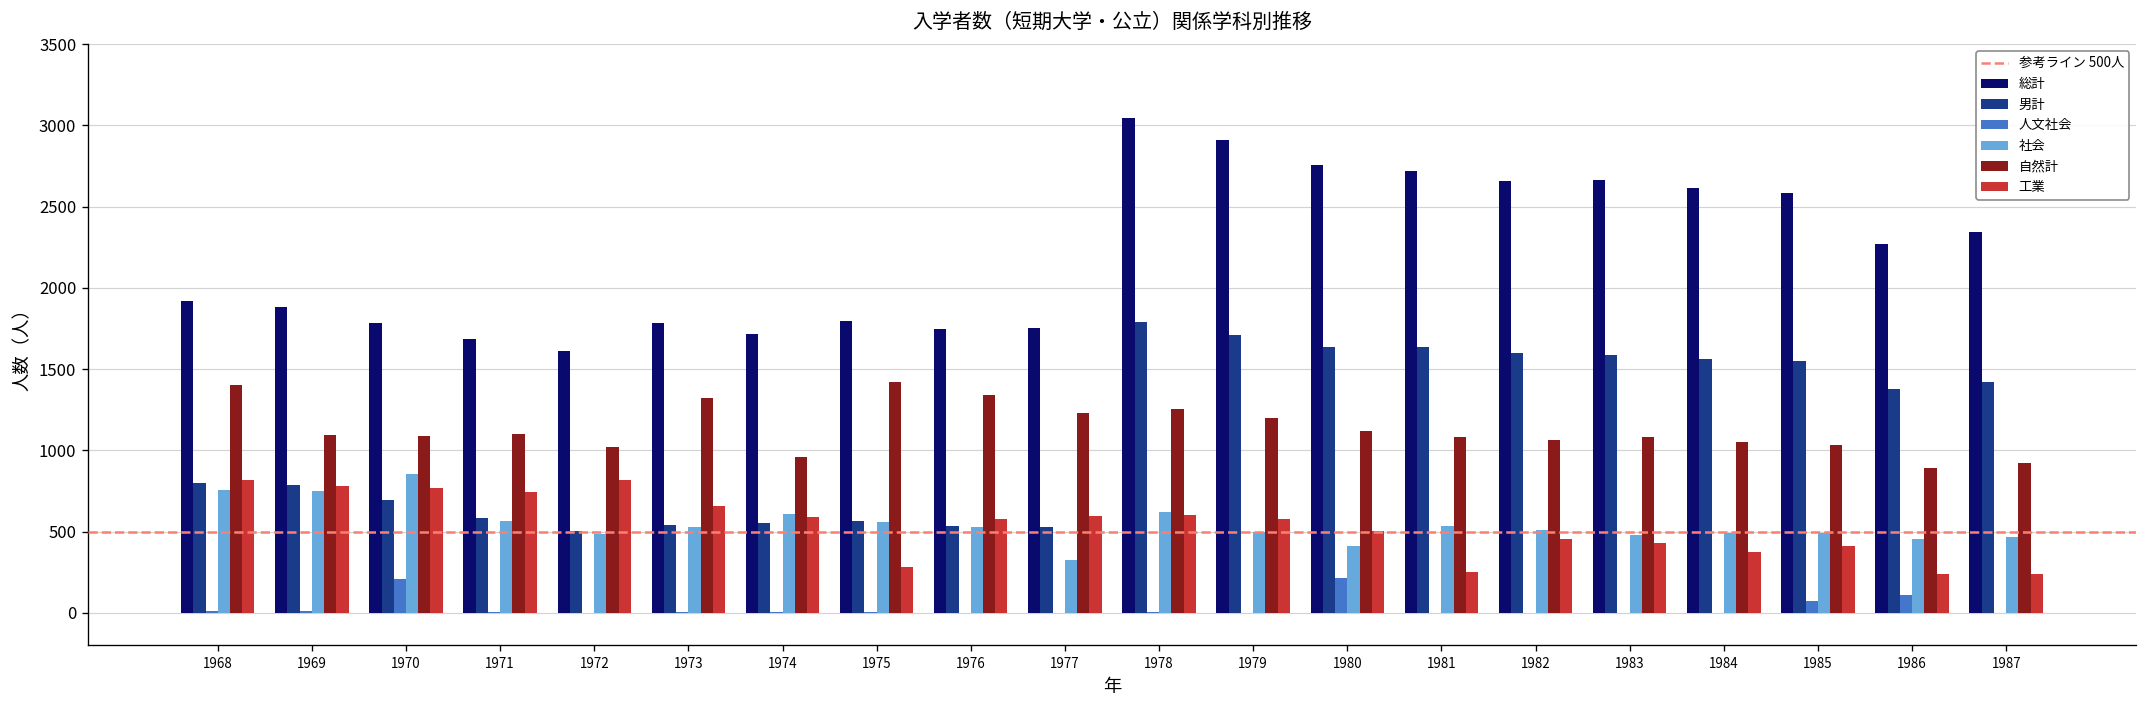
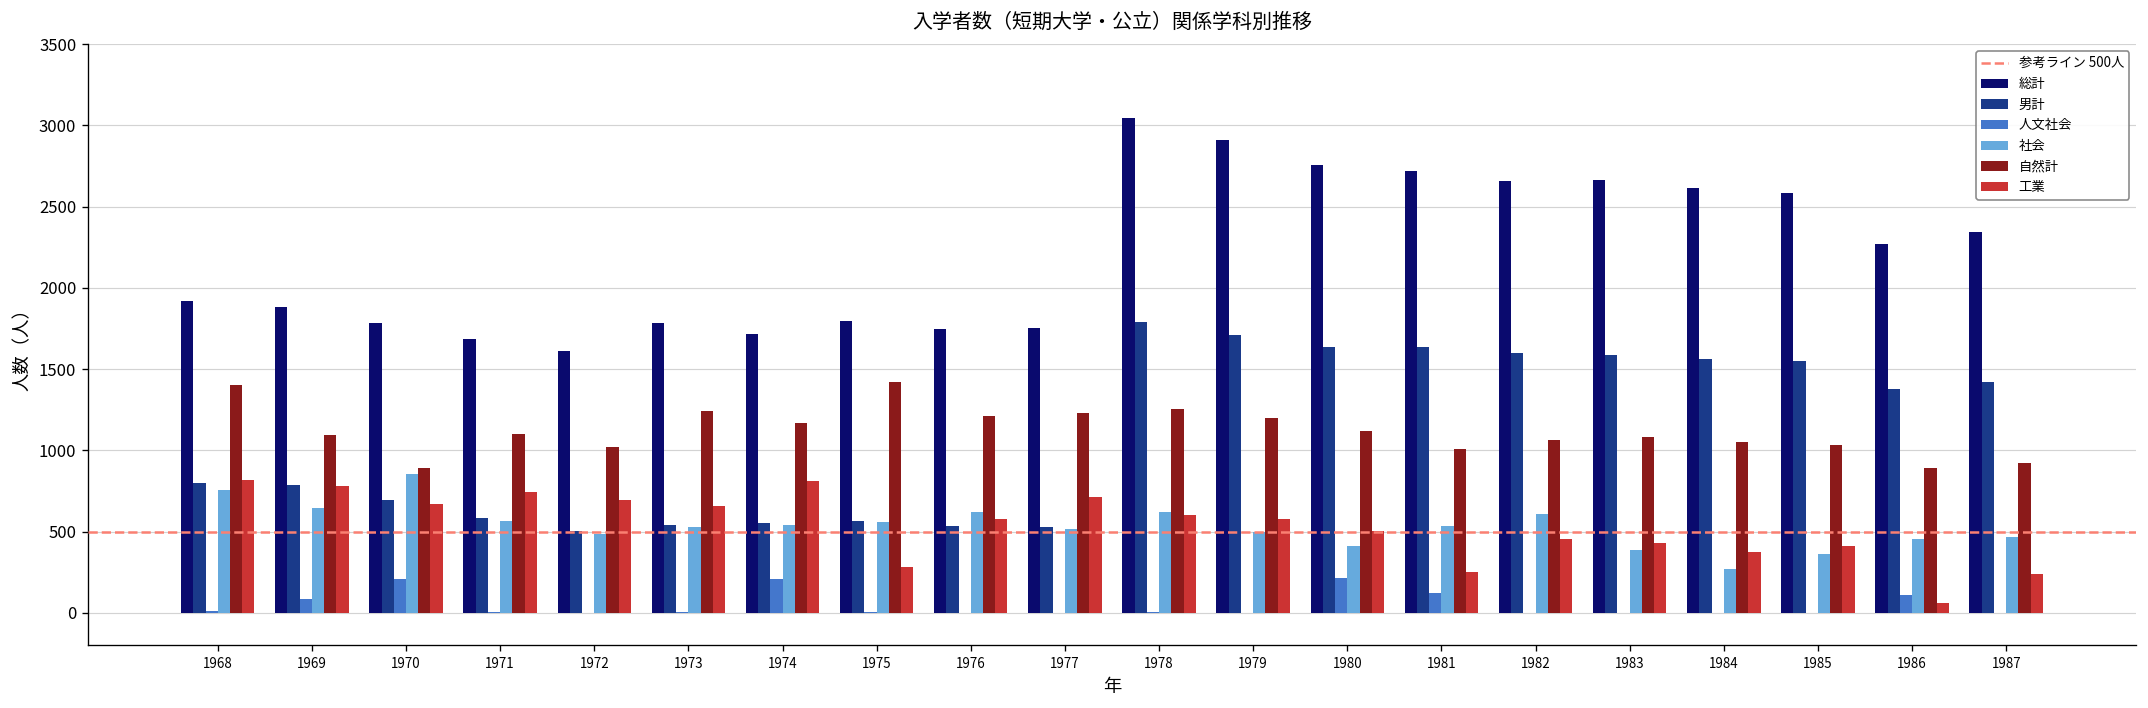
  {
    "人文社会": {
-     "1969": 10,
+     "1969": 80,
      "1970": 210,
      "1972": 0,
-     "1974": 0,
+     "1974": 210,
      "1977": 0,
      "1980": 220,
-     "1981": 0,
+     "1981": 120,
      "1982": 0,
-     "1985": 80,
+     "1985": 0,
      "1986": 110,
      "1987": 0
    },
    "社会": {
      "1968": 760,
-     "1969": 750,
+     "1969": 640,
      "1970": 850,
      "1971": 570,
      "1972": 490,
      "1973": 530,
-     "1974": 610,
+     "1974": 540,
      "1975": 560,
-     "1976": 530,
-     "1977": 330,
+     "1976": 620,
+     "1977": 520,
      "1978": 620,
      "1979": 500,
      "1980": 410,
      "1981": 530,
-     "1982": 510,
-     "1983": 480,
-     "1984": 490,
-     "1985": 490,
+     "1982": 610,
+     "1983": 390,
+     "1984": 270,
+     "1985": 360,
      "1986": 460,
      "1987": 470
    },
    "自然計": {
      "1968": 1400,
      "1969": 1100,
-     "1970": 1090,
+     "1970": 890,
      "1971": 1100,
      "1972": 1020,
-     "1973": 1320,
-     "1974": 960,
+     "1973": 1240,
+     "1974": 1170,
      "1975": 1420,
-     "1976": 1340,
+     "1976": 1210,
      "1977": 1230,
      "1978": 1250,
      "1979": 1200,
      "1980": 1120,
-     "1981": 1090,
+     "1981": 1010,
      "1982": 1060,
      "1983": 1080,
      "1984": 1050,
      "1985": 1030,
      "1986": 890,
      "1987": 920
    },
    "工業": {
      "1968": 820,
      "1969": 780,
-     "1970": 770,
+     "1970": 670,
      "1971": 740,
-     "1972": 820,
+     "1972": 700,
      "1973": 660,
-     "1974": 590,
+     "1974": 810,
      "1975": 280,
      "1976": 580,
-     "1977": 600,
+     "1977": 710,
      "1978": 600,
      "1979": 580,
      "1980": 500,
      "1981": 250,
      "1982": 450,
      "1983": 430,
      "1984": 380,
      "1985": 410,
-     "1986": 240,
+     "1986": 60,
      "1987": 240
    }
  }
